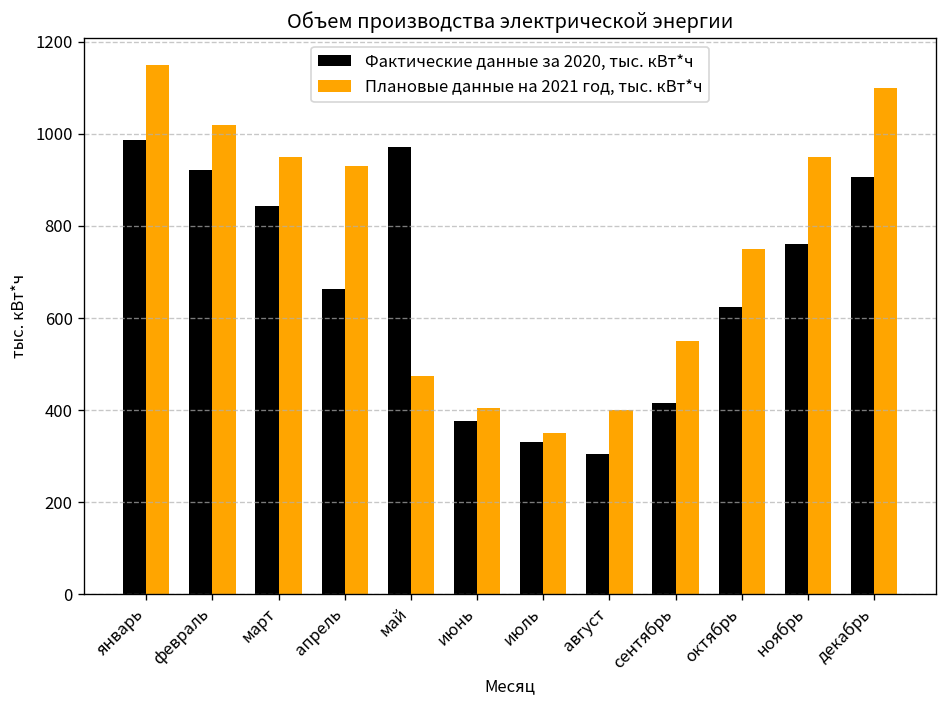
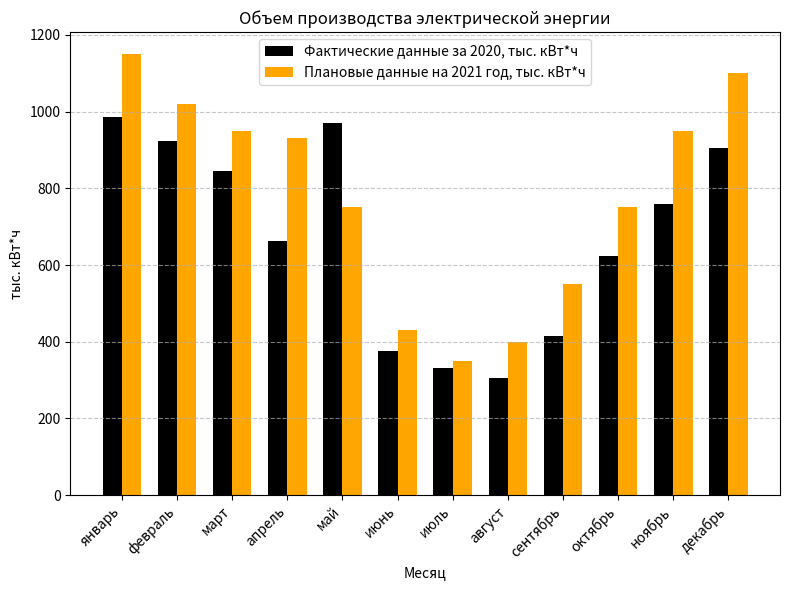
  {
    "Фактические данные за 2020, тыс. кВт*ч": {
      "январь": 990,
      "февраль": 920,
      "март": 840,
      "апрель": 660,
      "май": 970,
      "июнь": 380,
      "июль": 330,
      "август": 300,
      "сентябрь": 420,
      "октябрь": 620,
      "ноябрь": 760,
      "декабрь": 910
    },
    "Плановые данные на 2021 год, тыс. кВт*ч": {
      "январь": 1150,
      "февраль": 1020,
      "март": 950,
      "апрель": 930,
-     "май": 470,
-     "июнь": 410,
+     "май": 750,
+     "июнь": 430,
      "июль": 350,
      "август": 400,
      "сентябрь": 550,
      "октябрь": 750,
      "ноябрь": 950,
      "декабрь": 1100
    }
  }
